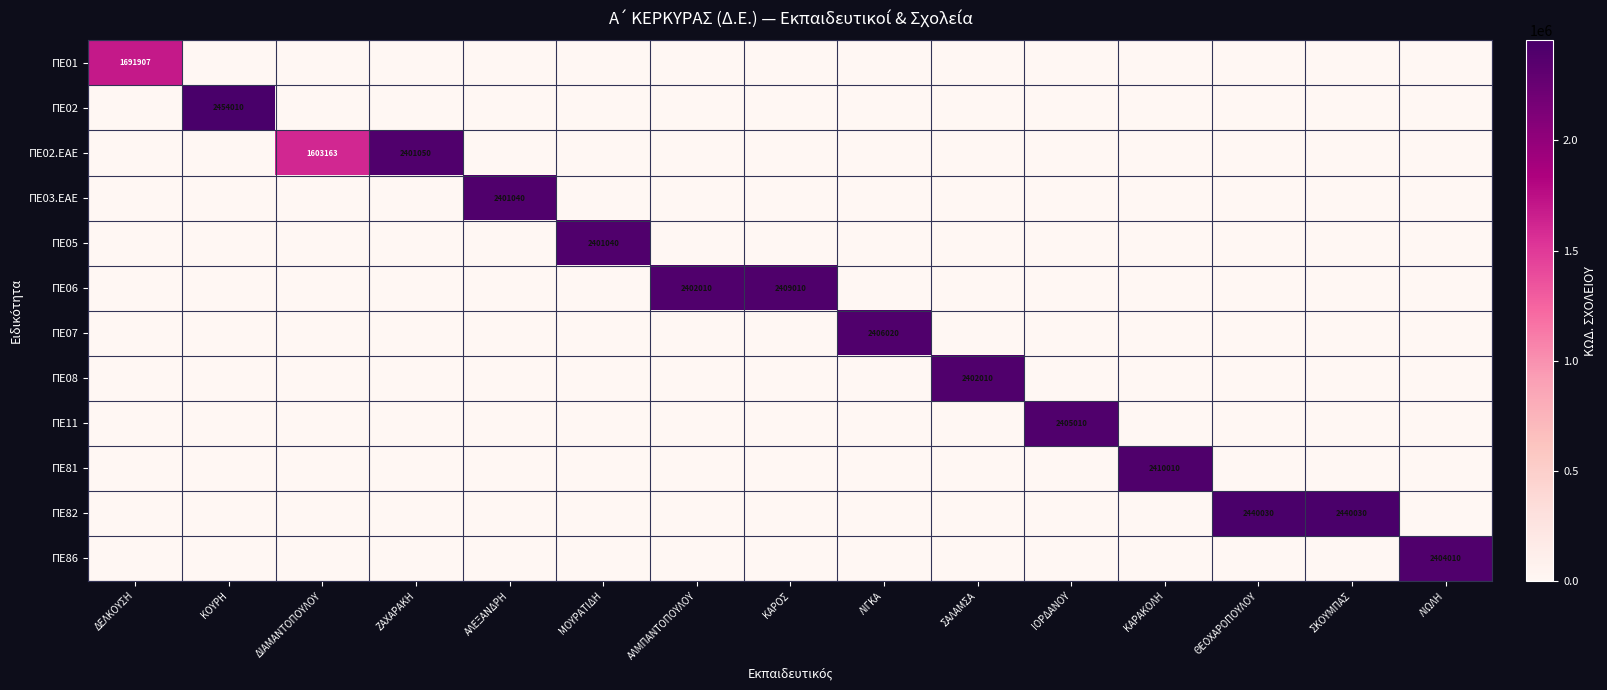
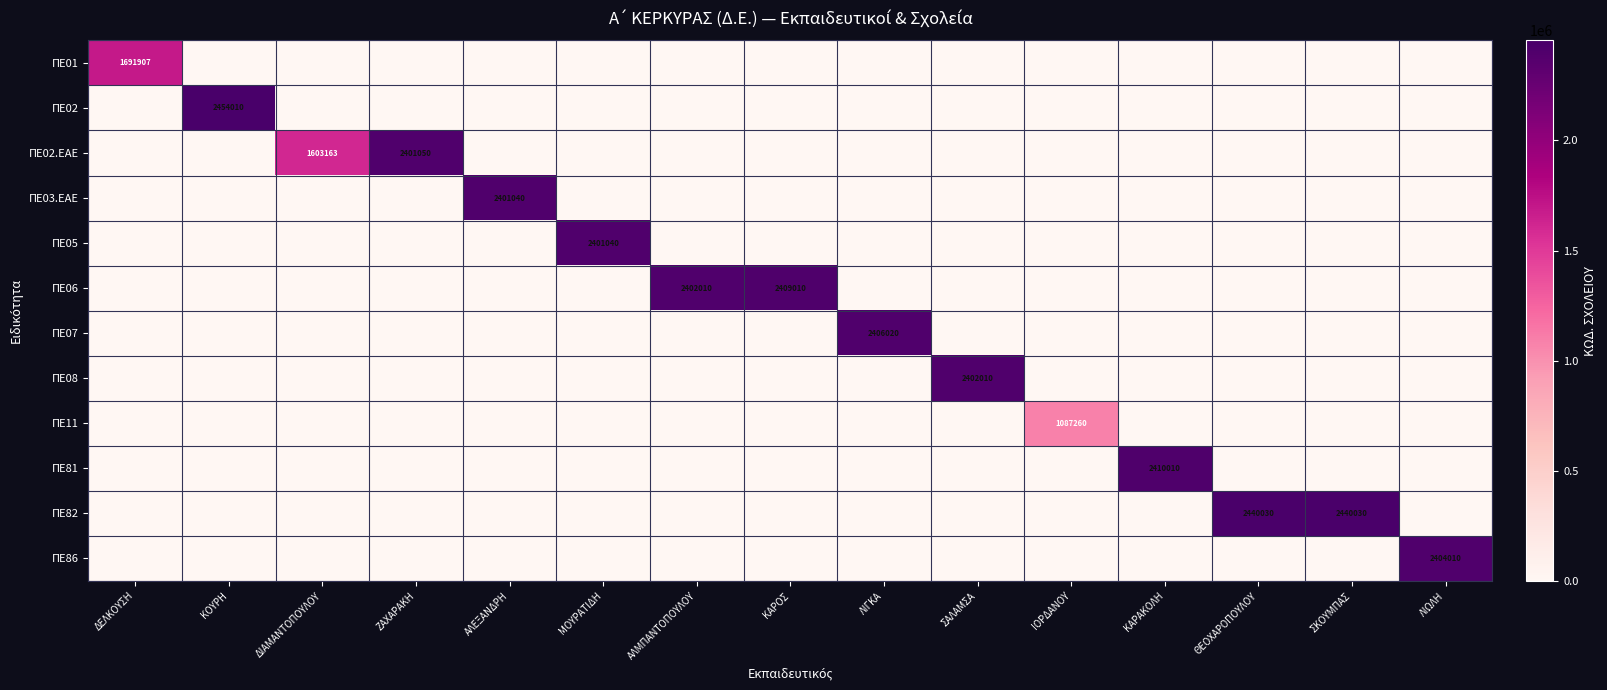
  {
    "ΠΕ01": {
      "ΔΕΛΚΟΥΣΗ": 1691907
    },
    "ΠΕ02": {
      "ΚΟΥΡΗ": 2454010
    },
    "ΠΕ02.ΕΑΕ": {
      "ΔΙΑΜΑΝΤΟΠΟΥΛΟΥ": 1603163,
      "ΖΑΧΑΡΑΚΗ": 2401050
    },
    "ΠΕ03.ΕΑΕ": {
      "ΑΛΕΞΑΝΔΡΗ": 2401040
    },
    "ΠΕ05": {
      "ΜΟΥΡΑΤΙΔΗ": 2401040
    },
    "ΠΕ06": {
      "ΑΛΜΠΑΝΤΟΠΟΥΛΟΥ": 2402010,
      "ΚΑΡΟΣ": 2409010
    },
    "ΠΕ07": {
      "ΛΙΓΚΑ": 2406020
    },
    "ΠΕ08": {
      "ΣΑΛΑΜΣΑ": 2402010
    },
    "ΠΕ11": {
-     "ΙΟΡΔΑΝΟΥ": 2405010
+     "ΙΟΡΔΑΝΟΥ": 1087260
    },
    "ΠΕ81": {
      "ΚΑΡΑΚΟΛΗ": 2410010
    },
    "ΠΕ82": {
      "ΘΕΟΧΑΡΟΠΟΥΛΟΥ": 2440030,
      "ΣΚΟΥΜΠΑΣ": 2440030
    },
    "ΠΕ86": {
      "ΛΙΩΛΗ": 2404010
    }
  }
